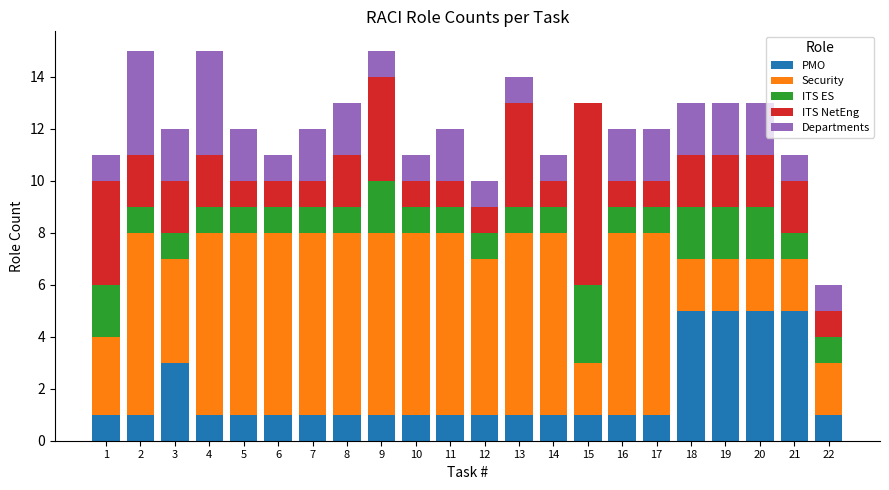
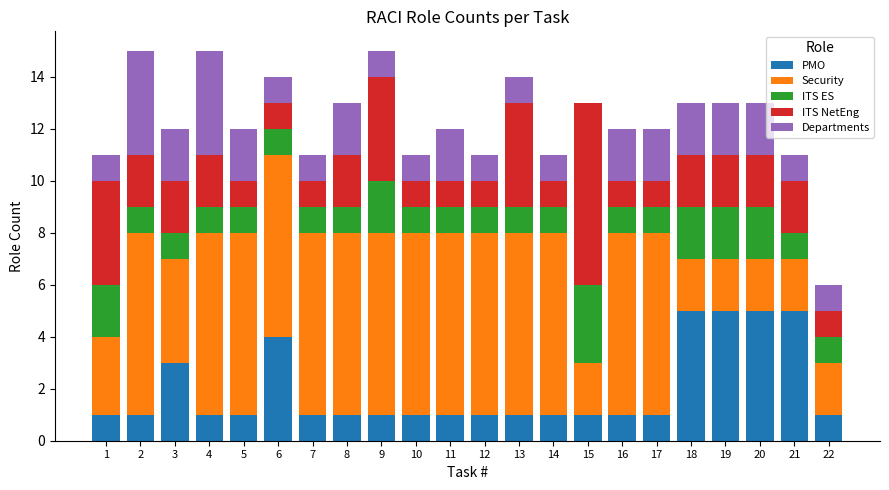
  {
    "PMO": {
      "1": 1,
      "2": 1,
      "3": 3,
      "4": 1,
      "5": 1,
-     "6": 1,
+     "6": 4,
      "7": 1,
      "8": 1,
      "9": 1,
      "10": 1,
      "11": 1,
      "12": 1,
      "13": 1,
      "14": 1,
      "15": 1,
      "16": 1,
      "17": 1,
      "18": 5,
      "19": 5,
      "20": 5,
      "21": 5,
      "22": 1
    },
    "Security": {
      "1": 3,
      "2": 7,
      "3": 4,
      "4": 7,
      "5": 7,
      "6": 7,
      "7": 7,
      "8": 7,
      "9": 7,
      "10": 7,
      "11": 7,
-     "12": 6,
+     "12": 7,
      "13": 7,
      "14": 7,
      "15": 2,
      "16": 7,
      "17": 7,
      "18": 2,
      "19": 2,
      "20": 2,
      "21": 2,
      "22": 2
    },
    "ITS ES": {
      "1": 2,
      "2": 1,
      "3": 1,
      "4": 1,
      "5": 1,
      "6": 1,
      "7": 1,
      "8": 1,
      "9": 2,
      "10": 1,
      "11": 1,
      "12": 1,
      "13": 1,
      "14": 1,
      "15": 3,
      "16": 1,
      "17": 1,
      "18": 2,
      "19": 2,
      "20": 2,
      "21": 1,
      "22": 1
    },
    "ITS NetEng": {
      "1": 4,
      "2": 2,
      "3": 2,
      "4": 2,
      "5": 1,
      "6": 1,
      "7": 1,
      "8": 2,
      "9": 4,
      "10": 1,
      "11": 1,
      "12": 1,
      "13": 4,
      "14": 1,
      "15": 7,
      "16": 1,
      "17": 1,
      "18": 2,
      "19": 2,
      "20": 2,
      "21": 2,
      "22": 1
    },
    "Departments": {
      "1": 1,
      "2": 4,
      "3": 2,
      "4": 4,
      "5": 2,
      "6": 1,
-     "7": 2,
+     "7": 1,
      "8": 2,
      "9": 1,
      "10": 1,
      "11": 2,
      "12": 1,
      "13": 1,
      "14": 1,
      "15": 0,
      "16": 2,
      "17": 2,
      "18": 2,
      "19": 2,
      "20": 2,
      "21": 1,
      "22": 1
    }
  }
